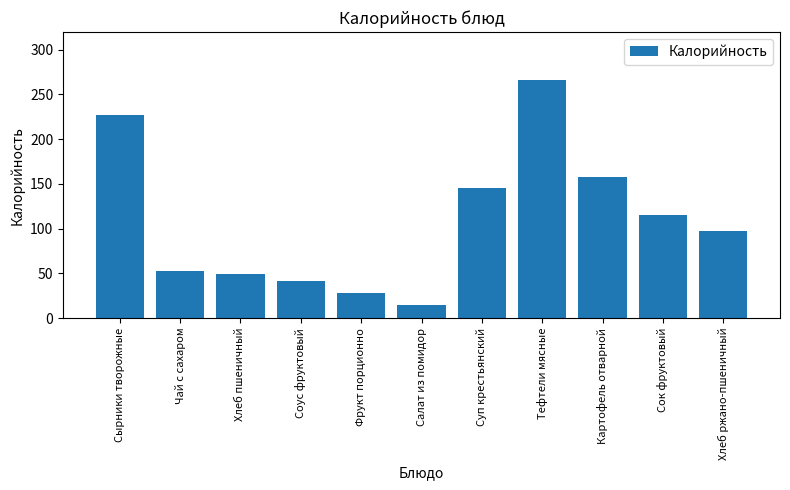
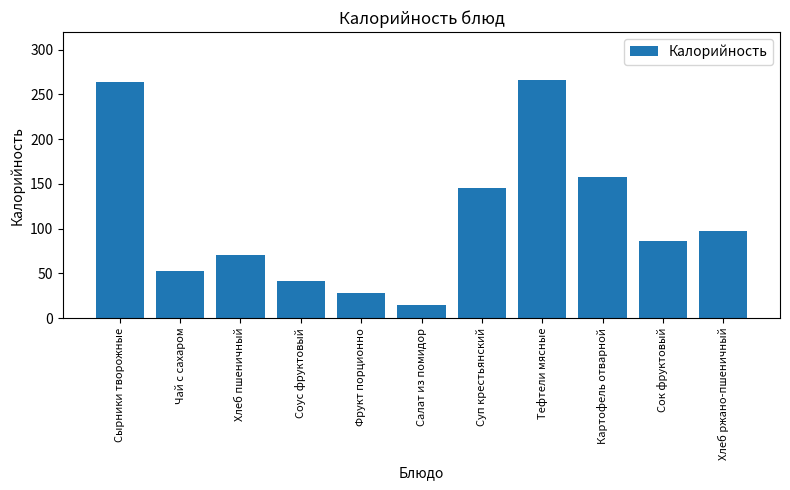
  {
-   "Сырники творожные": 230,
+   "Сырники творожные": 260,
    "Чай с сахаром": 50,
-   "Хлеб пшеничный": 50,
+   "Хлеб пшеничный": 70,
    "Соус фруктовый": 40,
    "Фрукт порционно": 30,
    "Салат из помидор": 10,
    "Суп крестьянский": 150,
    "Тефтели мясные": 270,
    "Картофель отварной": 160,
-   "Сок фруктовый": 110,
+   "Сок фруктовый": 90,
    "Хлеб ржано-пшеничный": 100
  }
